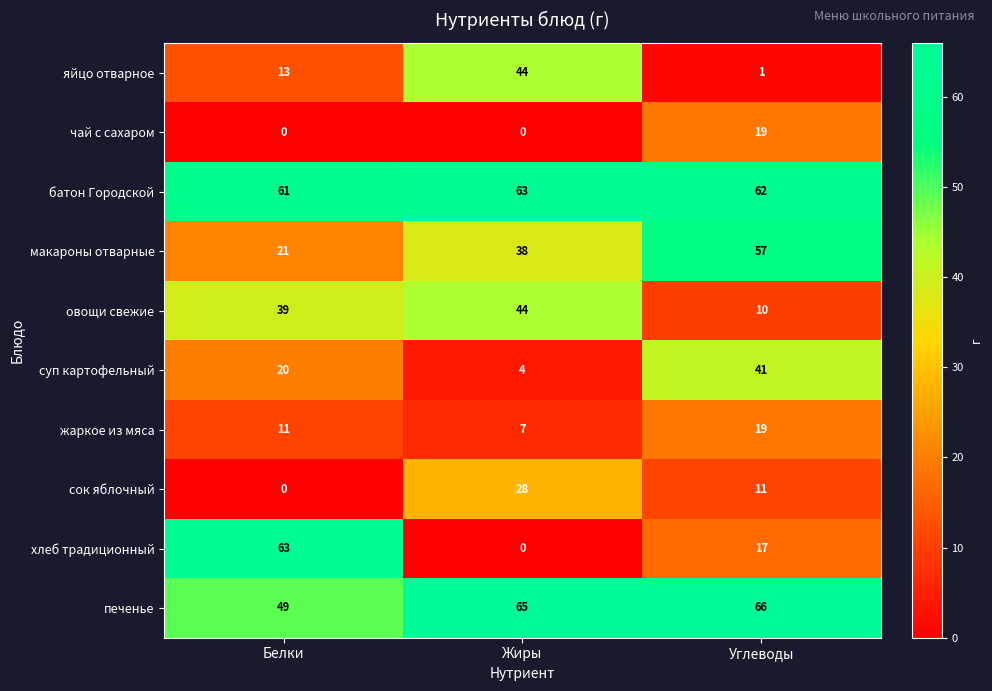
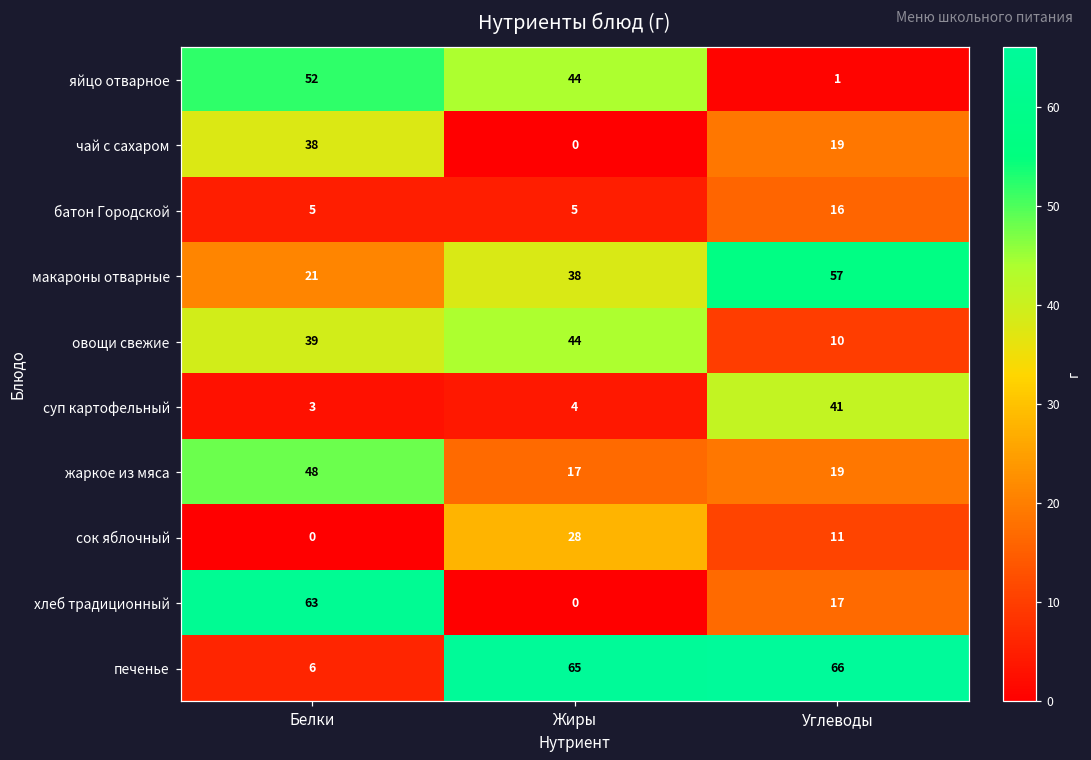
  {
    "яйцо отварное": {
-     "Белки": 13,
+     "Белки": 52,
      "Жиры": 44,
      "Углеводы": 1
    },
    "чай с сахаром": {
-     "Белки": 0,
+     "Белки": 38,
      "Жиры": 0,
      "Углеводы": 19
    },
    "батон Городской": {
-     "Белки": 61,
-     "Жиры": 63,
-     "Углеводы": 62
+     "Белки": 5,
+     "Жиры": 5,
+     "Углеводы": 16
    },
    "макароны отварные": {
      "Белки": 21,
      "Жиры": 38,
      "Углеводы": 57
    },
    "овощи свежие": {
      "Белки": 39,
      "Жиры": 44,
      "Углеводы": 10
    },
    "суп картофельный": {
-     "Белки": 20,
+     "Белки": 3,
      "Жиры": 4,
      "Углеводы": 41
    },
    "жаркое из мяса": {
-     "Белки": 11,
-     "Жиры": 7,
+     "Белки": 48,
+     "Жиры": 17,
      "Углеводы": 19
    },
    "сок яблочный": {
      "Белки": 0,
      "Жиры": 28,
      "Углеводы": 11
    },
    "хлеб традиционный": {
      "Белки": 63,
      "Жиры": 0,
      "Углеводы": 17
    },
    "печенье": {
-     "Белки": 49,
+     "Белки": 6,
      "Жиры": 65,
      "Углеводы": 66
    }
  }
